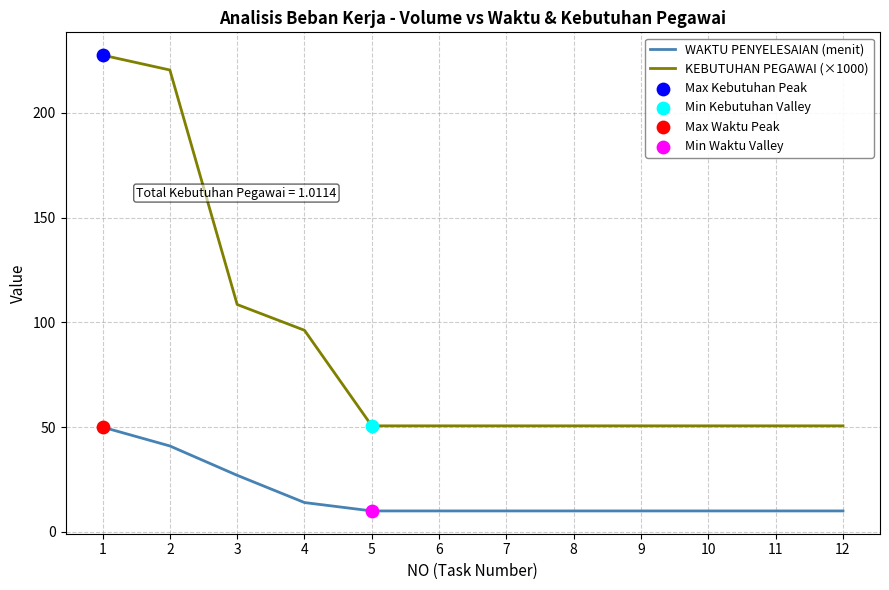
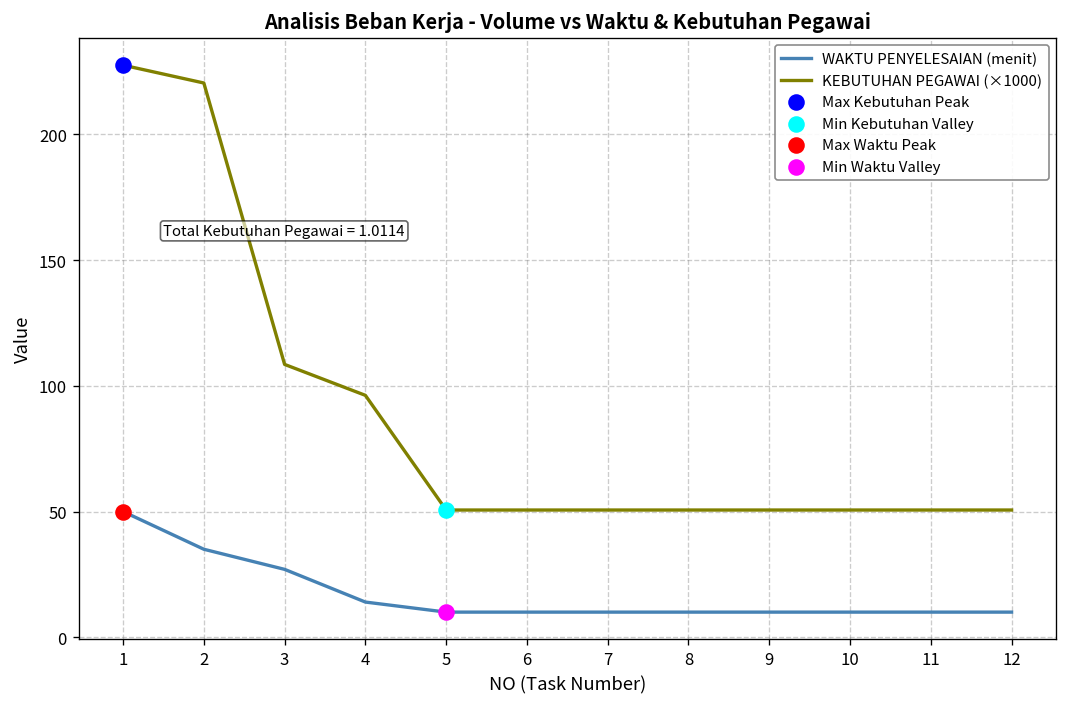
  {
    "WAKTU PENYELESAIAN (menit)": {
-     "2": 41,
+     "2": 35,
      "3": 27,
      "4": 14,
      "6": 10,
      "7": 10,
      "8": 10,
      "9": 10,
      "10": 10,
      "11": 10,
      "12": 10
    },
    "KEBUTUHAN PEGAWAI (×1000)": {
      "2": 220,
      "3": 109,
      "4": 96,
      "6": 51,
      "7": 51,
      "8": 51,
      "9": 51,
      "10": 51,
      "11": 51,
      "12": 51
    }
  }
